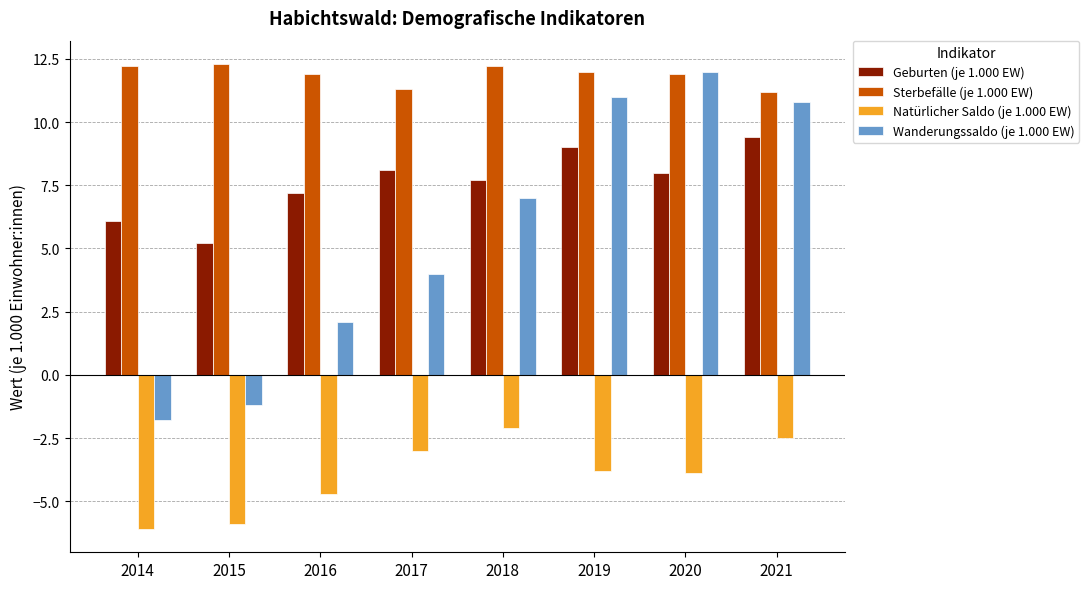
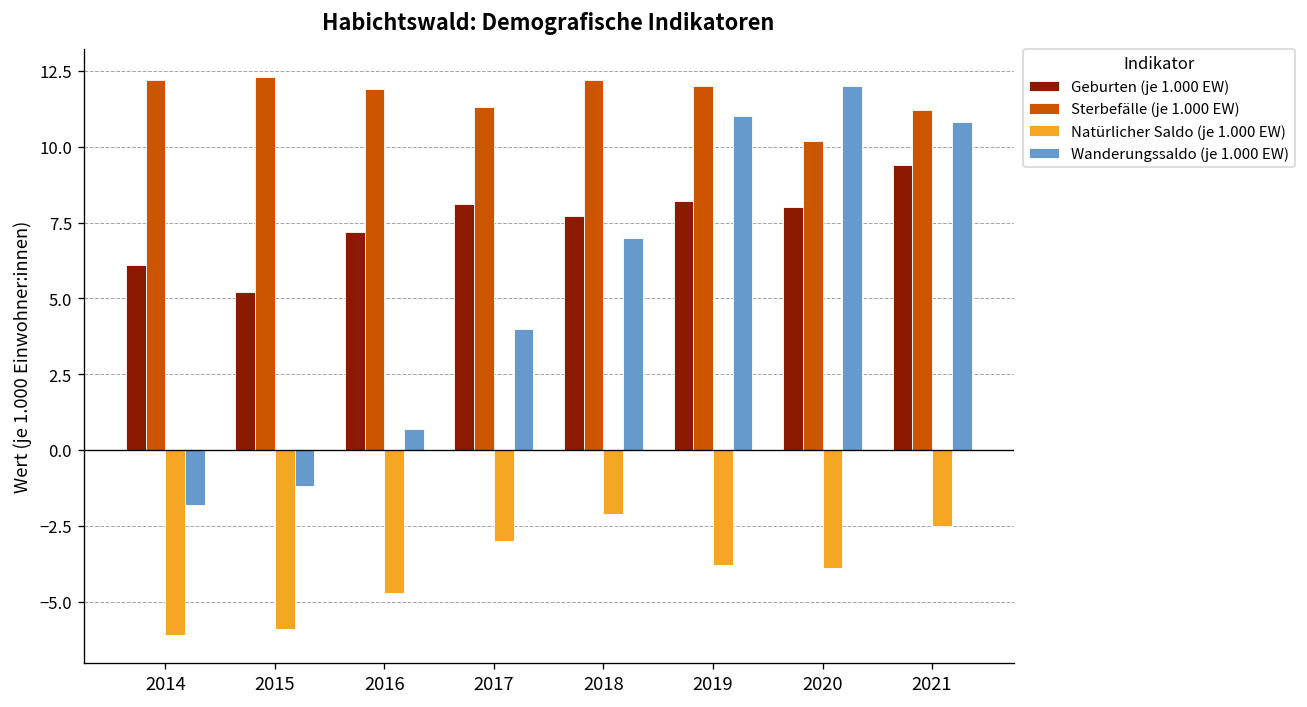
  {
    "Geburten (je 1.000 EW)": {
      "2014": 6.1,
      "2015": 5.2,
      "2016": 7.2,
      "2017": 8.1,
      "2018": 7.7,
-     "2019": 9.0,
+     "2019": 8.2,
      "2020": 8.0,
      "2021": 9.4
    },
    "Sterbefälle (je 1.000 EW)": {
      "2014": 12.2,
      "2015": 12.3,
      "2016": 11.9,
      "2017": 11.3,
      "2018": 12.2,
      "2019": 12.0,
-     "2020": 11.9,
+     "2020": 10.2,
      "2021": 11.2
    },
    "Natürlicher Saldo (je 1.000 EW)": {
      "2014": -6.1,
      "2015": -5.9,
      "2016": -4.7,
      "2017": -3.0,
      "2018": -2.1,
      "2019": -3.8,
      "2020": -3.9,
      "2021": -2.5
    },
    "Wanderungssaldo (je 1.000 EW)": {
      "2014": -1.8,
      "2015": -1.2,
-     "2016": 2.1,
+     "2016": 0.7,
      "2017": 4.0,
      "2018": 7.0,
      "2019": 11.0,
      "2020": 12.0,
      "2021": 10.8
    }
  }
